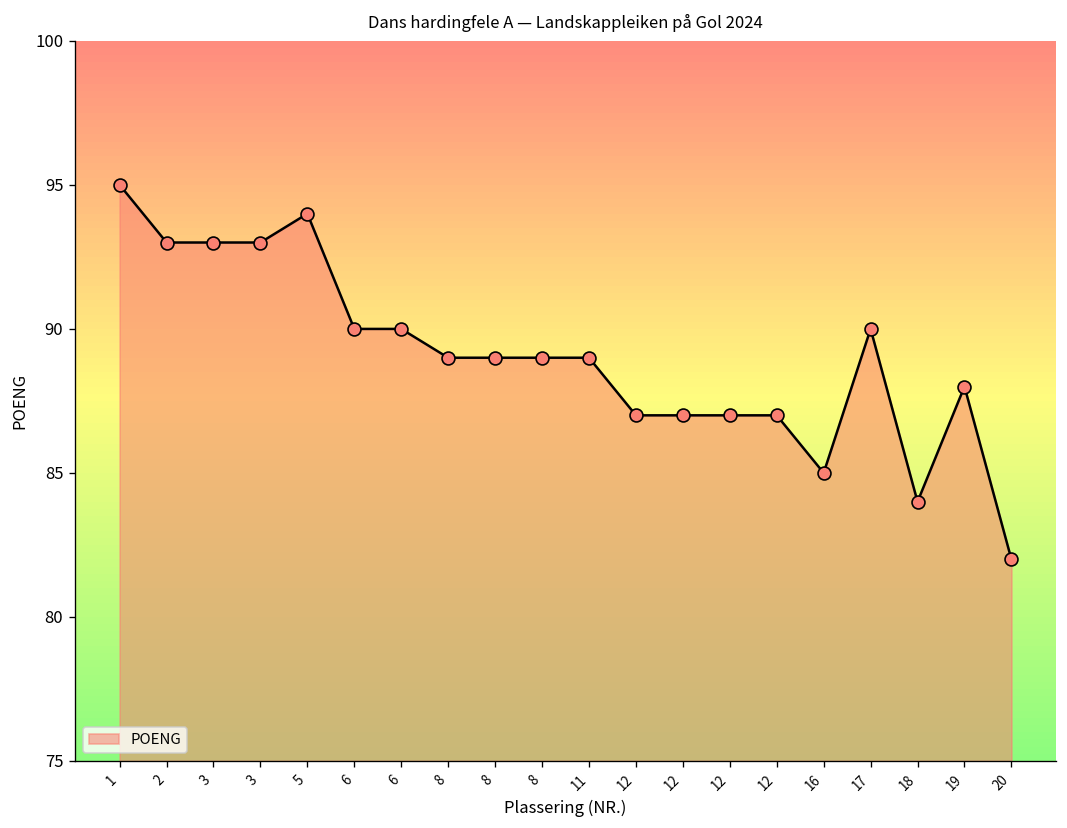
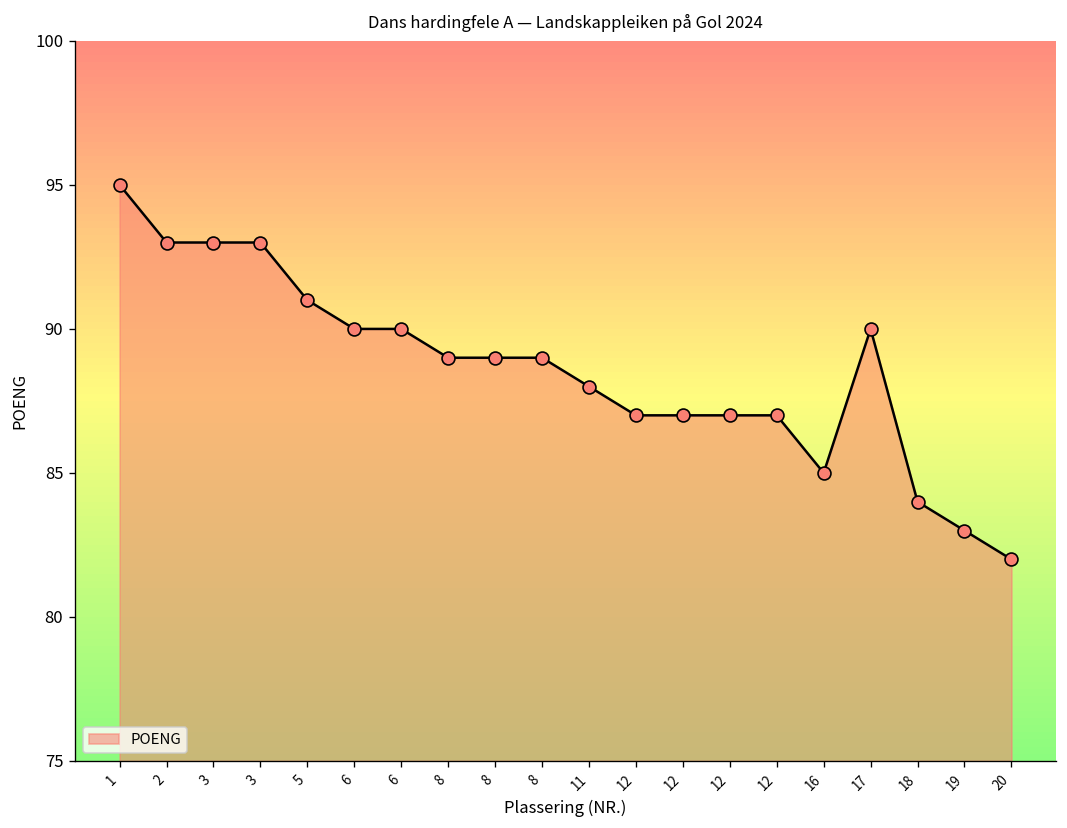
  {
    "1": 95,
    "2": 93,
-   "5": 94,
-   "11": 89,
+   "5": 91,
+   "11": 88,
    "16": 85,
    "17": 90,
    "18": 84,
-   "19": 88,
+   "19": 83,
    "20": 82
  }
